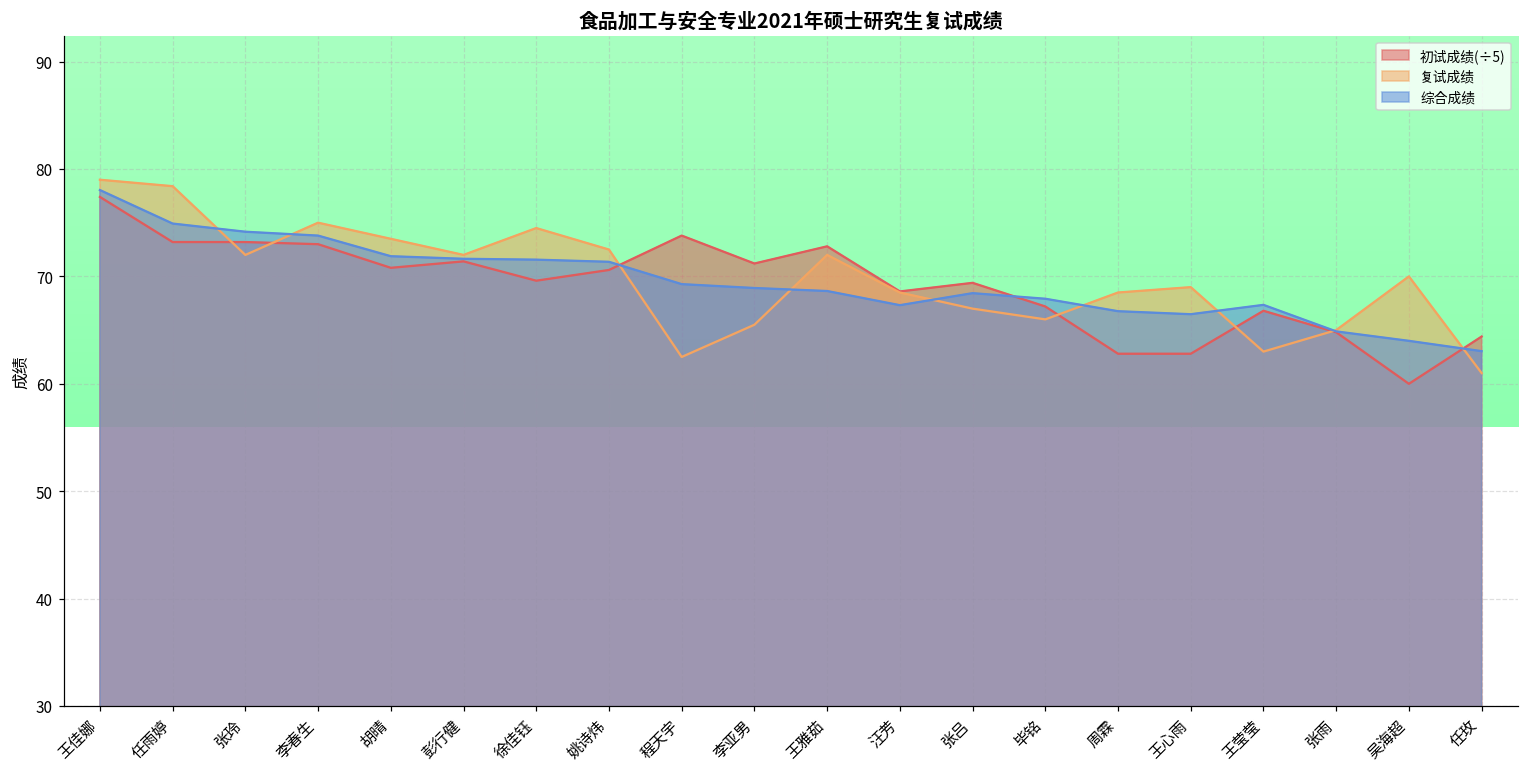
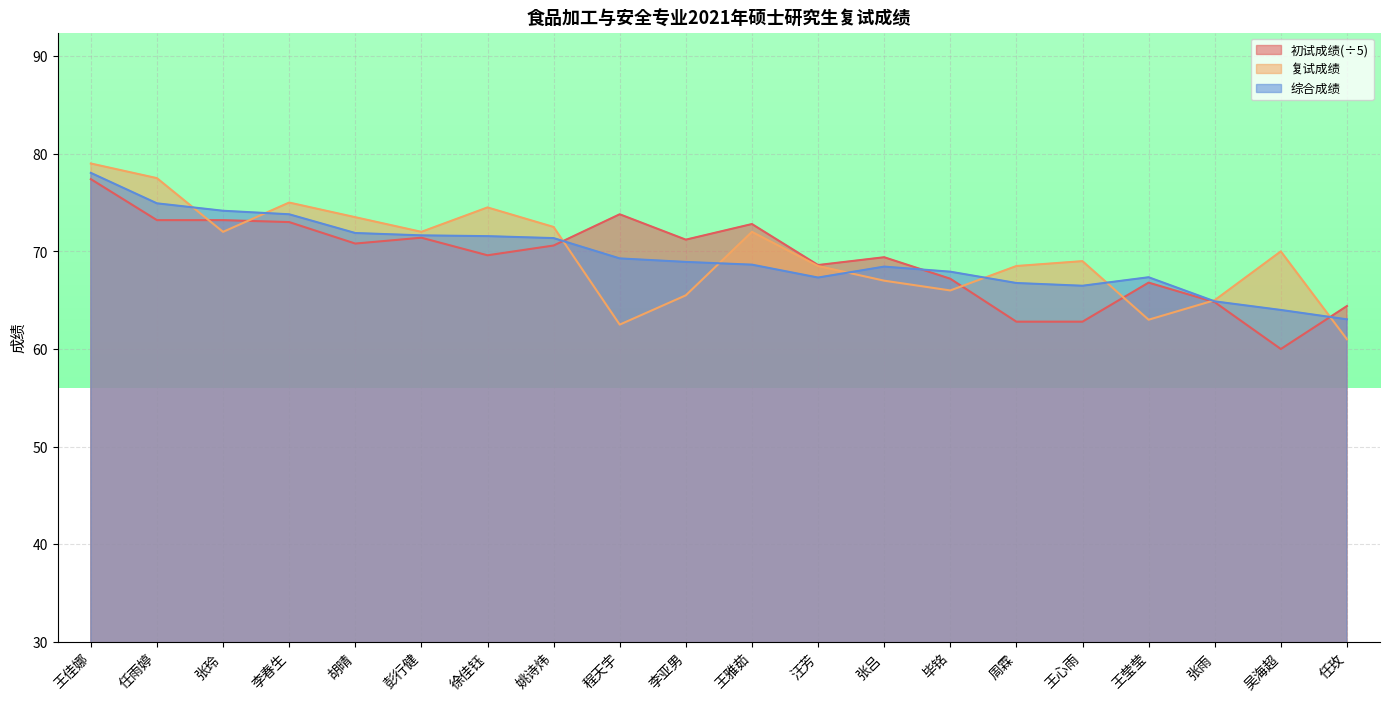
  {
    "初试成绩(÷5)": {
      "王佳娜": 77,
      "任雨婷": 73,
      "张玲": 73,
      "李春生": 73,
      "胡晴": 71,
      "徐佳钰": 70,
      "姚诗炜": 71,
      "程天宇": 74,
      "李亚男": 71,
      "王雅茹": 73,
      "张吕": 69,
      "毕铭": 67,
      "周霖": 63,
      "王心雨": 63,
      "王莹莹": 67,
      "吴海超": 60,
      "任玫": 64
    },
    "复试成绩": {
      "王佳娜": 79,
-     "任雨婷": 78.4,
+     "任雨婷": 77.5,
      "张玲": 72,
      "李春生": 75,
      "胡晴": 74,
      "彭行健": 72,
      "徐佳钰": 75,
      "姚诗炜": 73,
      "程天宇": 63,
      "李亚男": 66,
      "王雅茹": 72,
      "张吕": 67,
      "毕铭": 66,
      "周霖": 69,
      "王心雨": 69,
      "王莹莹": 63,
      "吴海超": 70,
      "任玫": 61
    },
    "综合成绩": {
      "王佳娜": 78,
      "任雨婷": 75,
      "张玲": 74,
      "李春生": 74,
      "胡晴": 72,
      "徐佳钰": 72,
      "姚诗炜": 71,
      "程天宇": 69,
      "李亚男": 69,
      "王雅茹": 69,
      "汪芳": 67,
      "张吕": 68,
      "毕铭": 68,
      "周霖": 67,
      "王心雨": 66,
      "王莹莹": 67,
      "吴海超": 64,
      "任玫": 63
    }
  }
